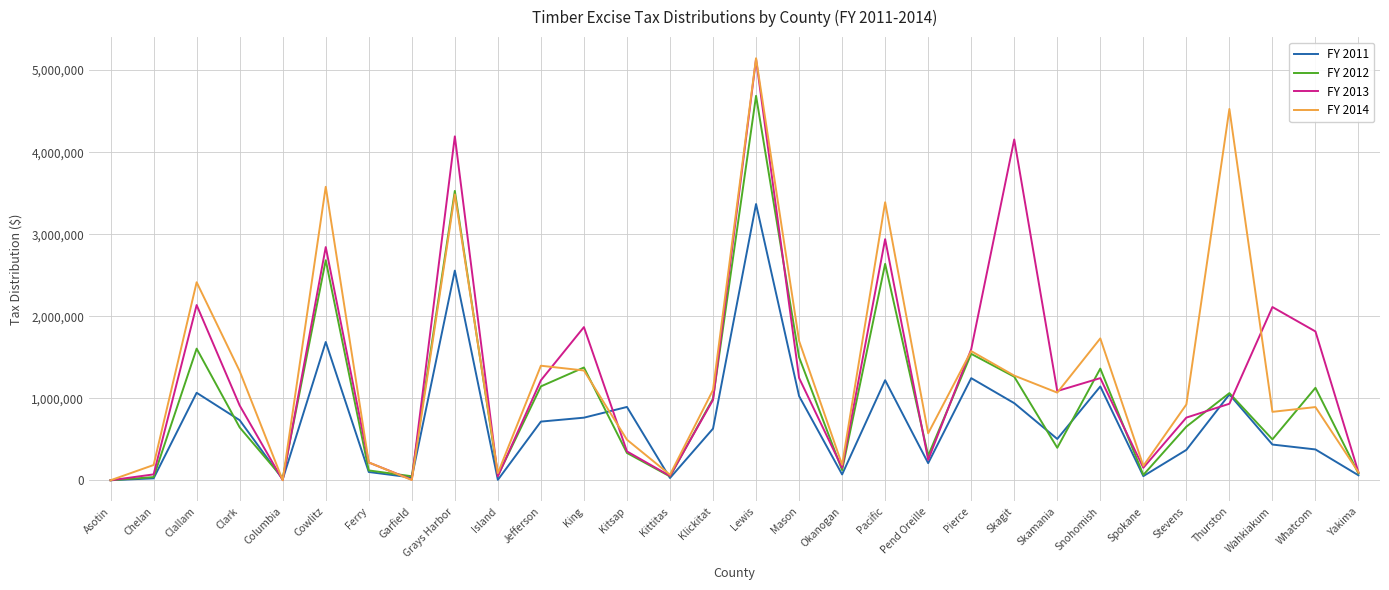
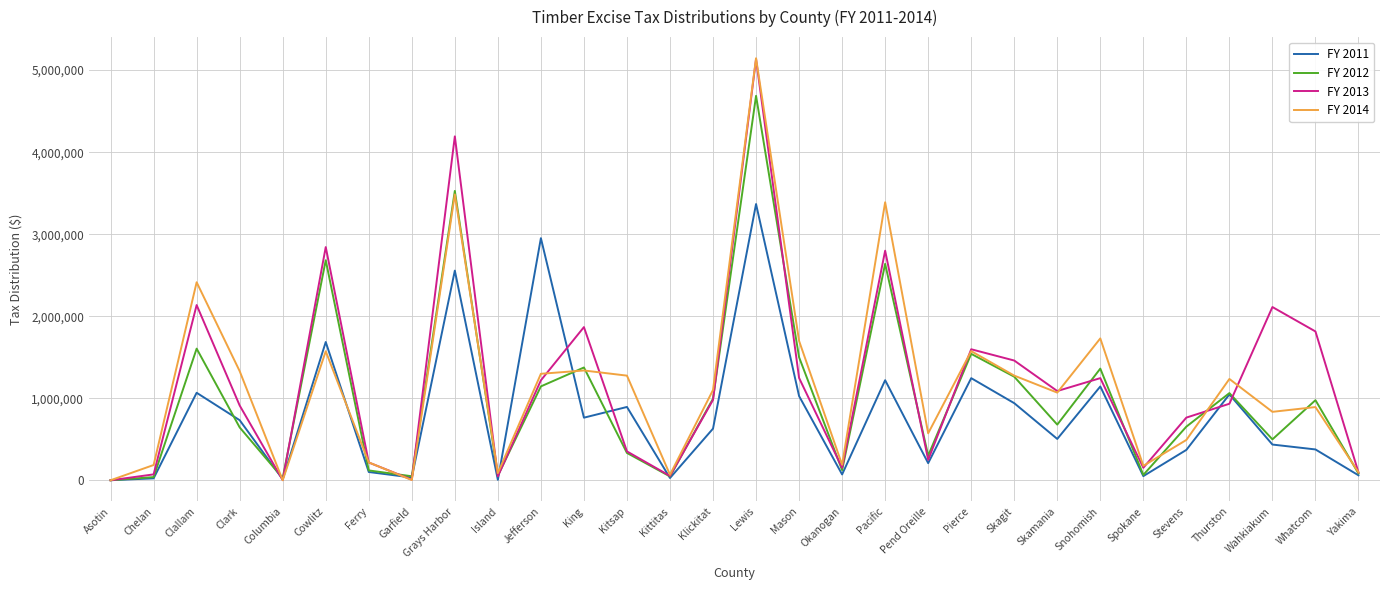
  {
    "FY 2011": {
      "Clallam": "1,100,000",
      "Clark": "700,000",
      "Cowlitz": "1,700,000",
      "Grays Harbor": "2,600,000",
      "Island": "0",
-     "Jefferson": "700,000",
+     "Jefferson": "3,000,000",
      "King": "800,000",
      "Kitsap": "900,000",
      "Klickitat": "600,000",
      "Lewis": "3,400,000",
      "Mason": "1,000,000",
      "Okanogan": "100,000",
      "Pacific": "1,200,000",
      "Pend Oreille": "200,000",
      "Pierce": "1,200,000",
      "Skagit": "900,000",
      "Skamania": "500,000",
      "Snohomish": "1,100,000",
      "Stevens": "400,000",
      "Wahkiakum": "400,000",
      "Whatcom": "400,000"
    },
    "FY 2012": {
      "Clallam": "1,600,000",
      "Clark": "600,000",
      "Cowlitz": "2,700,000",
      "Grays Harbor": "3,500,000",
      "Jefferson": "1,100,000",
      "King": "1,400,000",
      "Lewis": "4,700,000",
      "Mason": "1,500,000",
      "Pacific": "2,600,000",
      "Pend Oreille": "300,000",
      "Pierce": "1,500,000",
-     "Skamania": "400,000",
+     "Skamania": "700,000",
      "Snohomish": "1,400,000",
      "Stevens": "700,000",
      "Wahkiakum": "500,000",
-     "Whatcom": "1,100,000"
+     "Whatcom": "1,000,000"
    },
    "FY 2013": {
      "Chelan": "100,000",
      "Clallam": "2,100,000",
      "Clark": "900,000",
      "Cowlitz": "2,800,000",
      "Grays Harbor": "4,200,000",
      "Jefferson": "1,200,000",
      "King": "1,900,000",
      "Mason": "1,200,000",
-     "Pacific": "2,900,000",
+     "Pacific": "2,800,000",
      "Pend Oreille": "200,000",
-     "Skagit": "4,200,000",
+     "Skagit": "1,500,000",
      "Snohomish": "1,200,000",
      "Stevens": "800,000",
      "Thurston": "900,000",
      "Wahkiakum": "2,100,000",
      "Whatcom": "1,800,000"
    },
    "FY 2014": {
      "Chelan": "200,000",
      "Clallam": "2,400,000",
      "Clark": "1,300,000",
-     "Cowlitz": "3,600,000",
+     "Cowlitz": "1,600,000",
      "Grays Harbor": "3,500,000",
      "Island": "100,000",
-     "Jefferson": "1,400,000",
+     "Jefferson": "1,300,000",
      "King": "1,300,000",
-     "Kitsap": "500,000",
+     "Kitsap": "1,300,000",
      "Klickitat": "1,100,000",
      "Mason": "1,700,000",
      "Okanogan": "200,000",
      "Pacific": "3,400,000",
      "Pend Oreille": "600,000",
      "Snohomish": "1,700,000",
-     "Stevens": "900,000",
-     "Thurston": "4,500,000",
+     "Stevens": "500,000",
+     "Thurston": "1,200,000",
      "Wahkiakum": "800,000",
      "Whatcom": "900,000"
    }
  }
